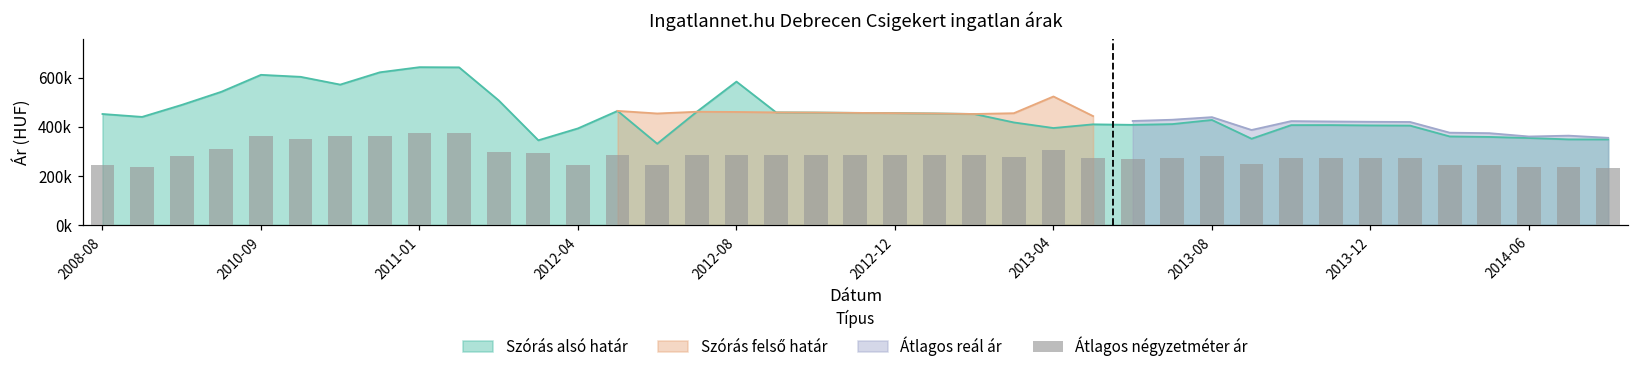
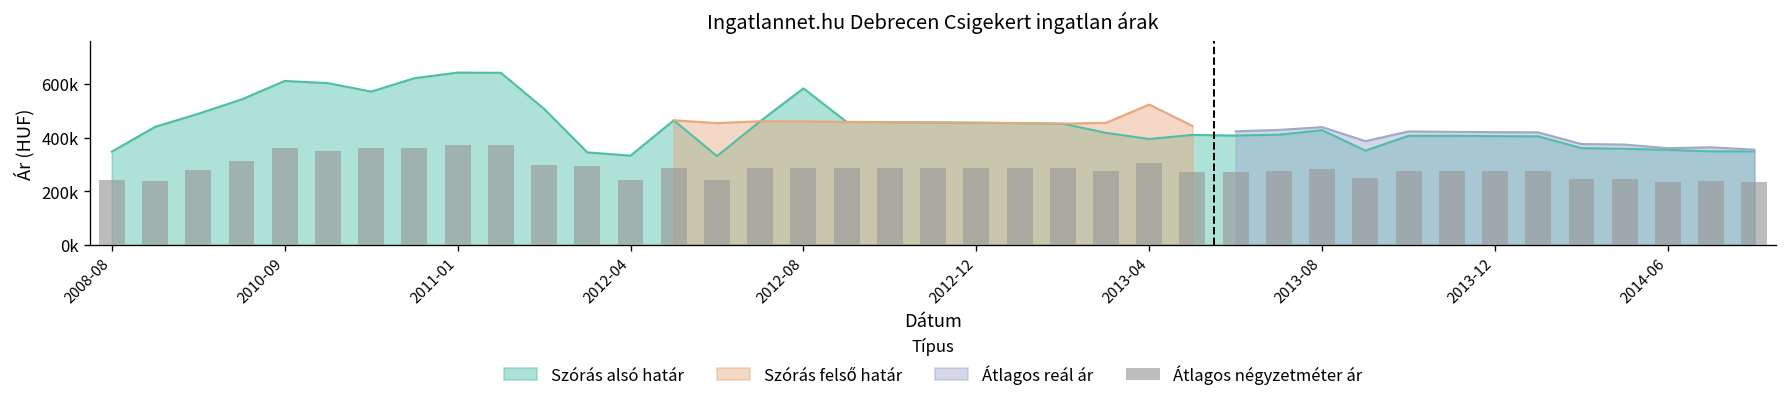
  {
    "Szórás alsó határ": {
-     "2008-08": 450000,
+     "2008-08": 350000,
      "2010-09": 610000,
      "2011-01": 640000,
-     "2012-04": 390000,
+     "2012-04": 330000,
      "2012-08": 580000,
      "2013-04": 390000,
      "2013-08": 430000,
      "2013-12": 410000
    },
    "Szórás felső határ": {
      "2012-08": 460000,
      "2013-04": 520000
    }
  }
